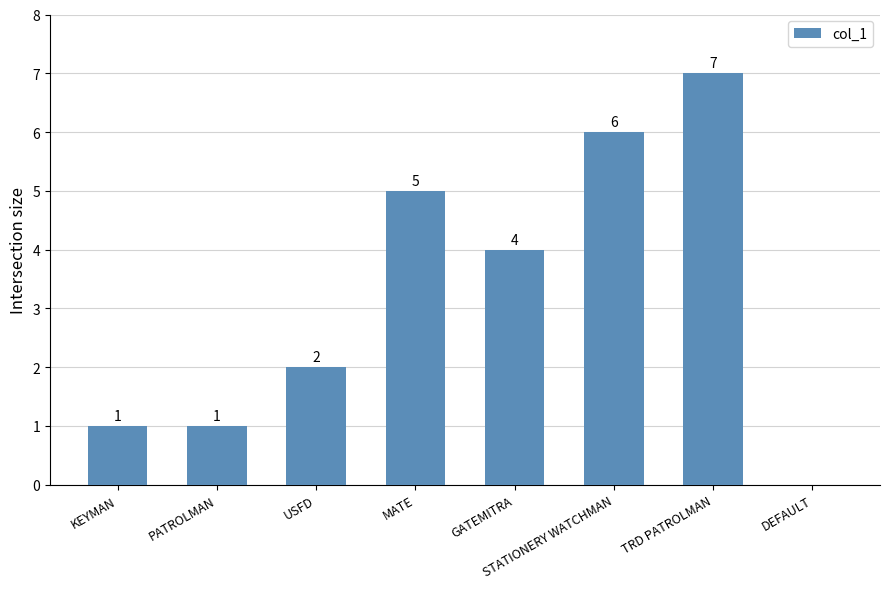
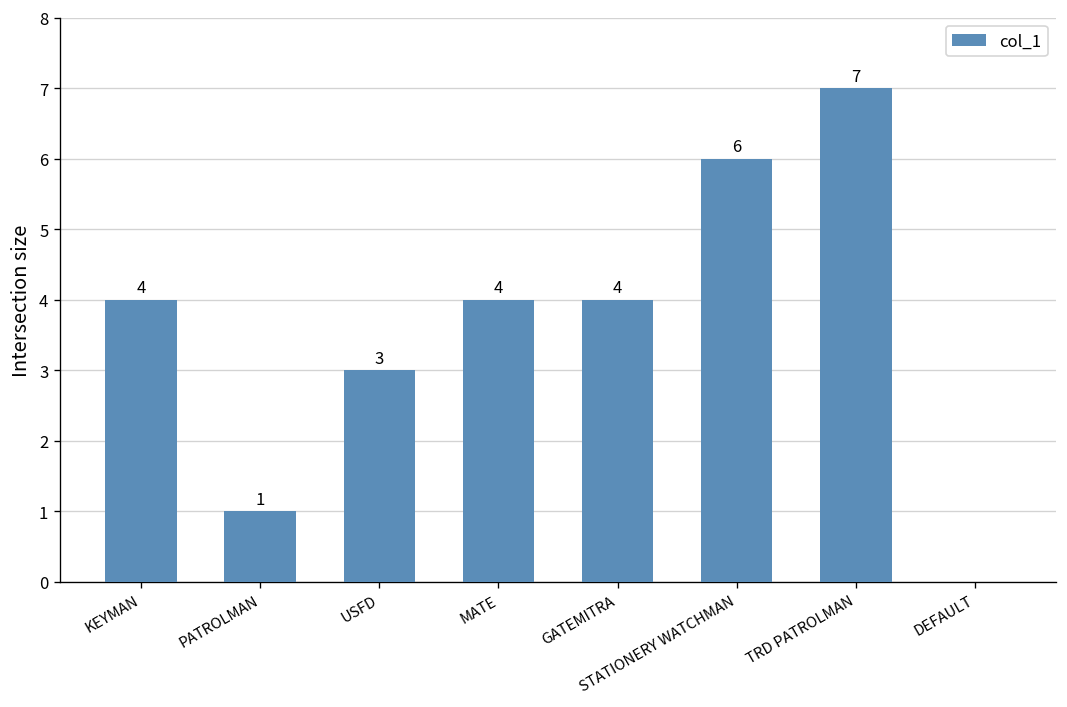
  {
-   "KEYMAN": 1,
+   "KEYMAN": 4,
    "PATROLMAN": 1,
-   "USFD": 2,
-   "MATE": 5,
+   "USFD": 3,
+   "MATE": 4,
    "GATEMITRA": 4,
    "STATIONERY WATCHMAN": 6,
    "TRD PATROLMAN": 7
  }
